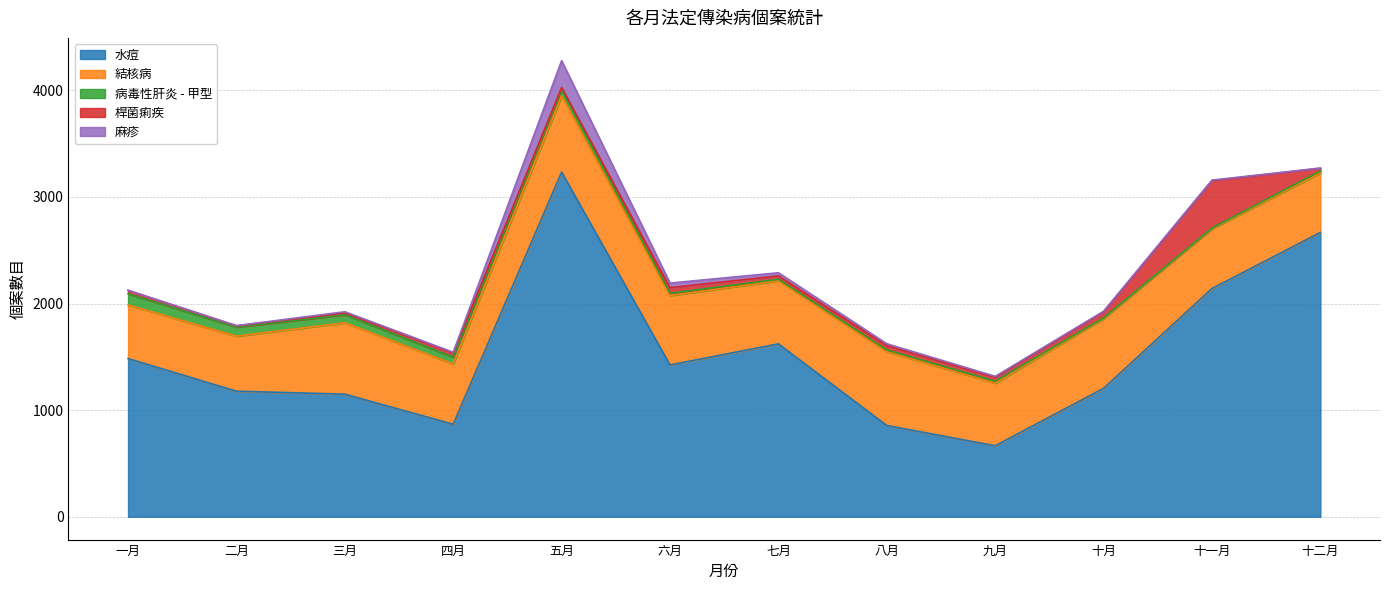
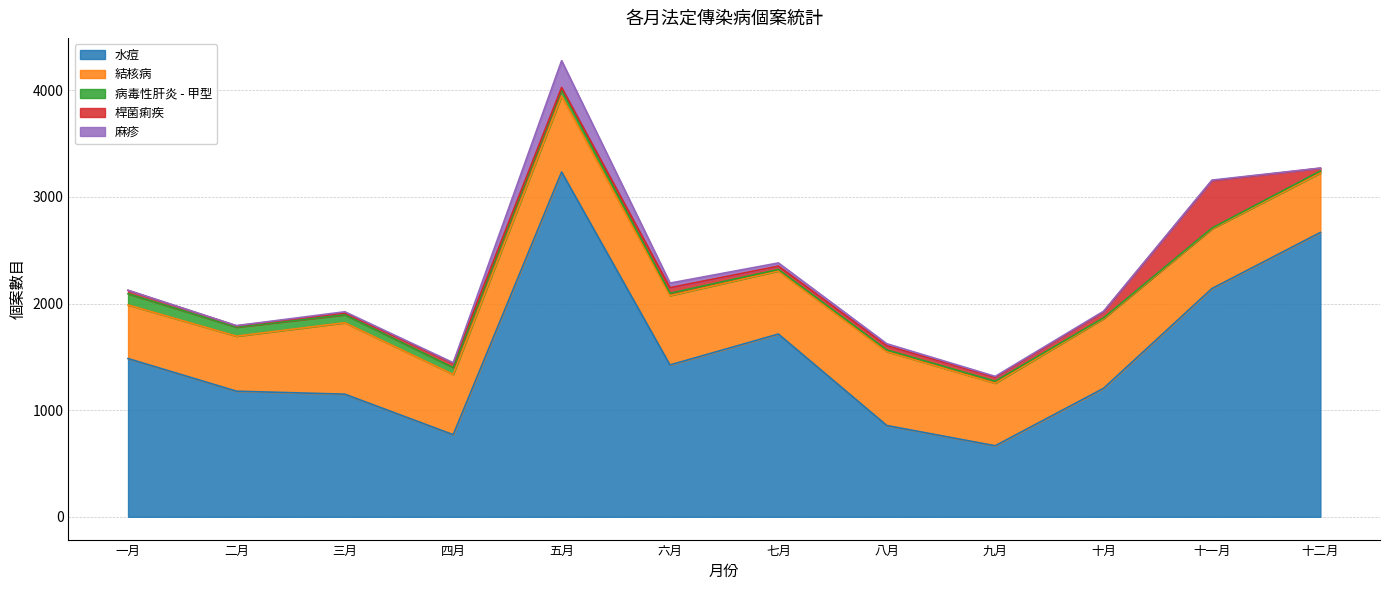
  {
    "水痘": {
      "一月": 1480,
      "二月": 1180,
      "三月": 1150,
-     "四月": 870,
+     "四月": 770,
      "五月": 3230,
      "六月": 1420,
-     "七月": 1620,
+     "七月": 1710,
      "八月": 860,
      "九月": 670,
      "十月": 1210,
      "十一月": 2140,
      "十二月": 2670
    },
    "結核病": {
      "一月": 500,
      "二月": 520,
      "三月": 670,
      "四月": 570,
      "五月": 710
    },
    "病毒性肝炎 - 甲型": {
      "一月": 110,
      "四月": 70
    },
    "桿菌痢疾": {
      "六月": 50,
      "七月": 30
    },
    "麻疹": {
      "五月": 250,
      "六月": 40,
      "七月": 30
    }
  }
